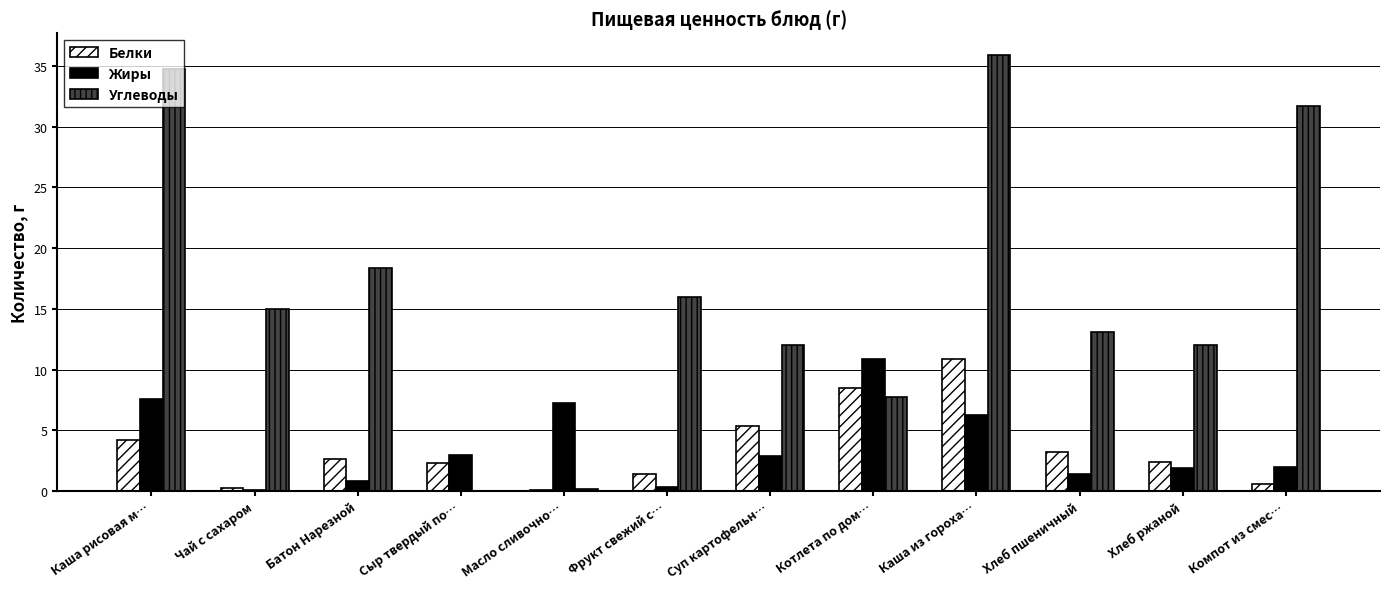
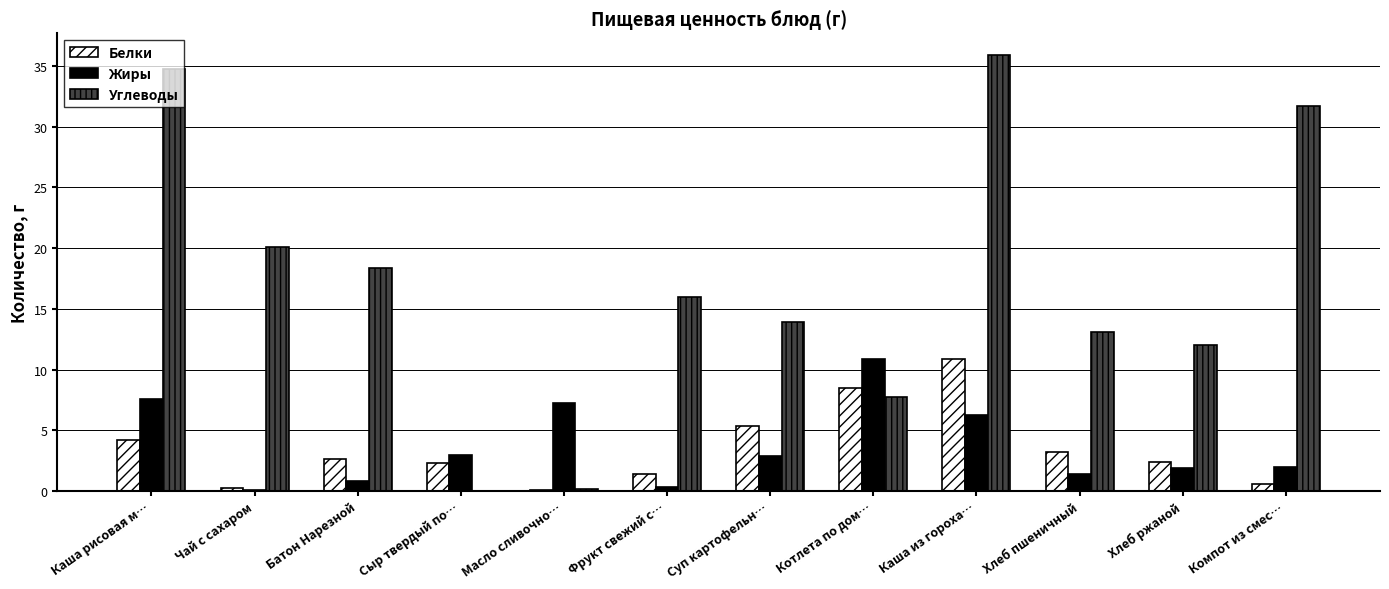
  {
    "Белки": {
      "Каша рисовая м…": 4.2,
      "Батон Нарезной": 2.6,
      "Сыр твердый по…": 2.3,
      "Фрукт свежий с…": 1.4,
      "Суп картофельн…": 5.3,
      "Котлета по дом…": 8.4,
      "Каша из гороха…": 10.9,
      "Хлеб пшеничный": 3.2,
      "Хлеб ржаной": 2.4,
      "Компот из смес…": 0.6
    },
    "Жиры": {
      "Каша рисовая м…": 7.6,
      "Батон Нарезной": 0.8,
      "Сыр твердый по…": 3.0,
      "Масло сливочно…": 7.2,
      "Фрукт свежий с…": 0.3,
      "Суп картофельн…": 2.9,
      "Котлета по дом…": 10.9,
      "Каша из гороха…": 6.3,
      "Хлеб пшеничный": 1.4,
      "Хлеб ржаной": 1.9,
      "Компот из смес…": 2.0
    },
    "Углеводы": {
-     "Чай с сахаром": 15.0,
+     "Чай с сахаром": 20.1,
      "Батон Нарезной": 18.4,
      "Сыр твердый по…": 0.0,
      "Фрукт свежий с…": 16.0,
-     "Суп картофельн…": 12.0,
+     "Суп картофельн…": 13.9,
      "Котлета по дом…": 7.7,
      "Каша из гороха…": 35.9,
      "Хлеб пшеничный": 13.1,
      "Хлеб ржаной": 12.0,
      "Компот из смес…": 31.7
    }
  }
